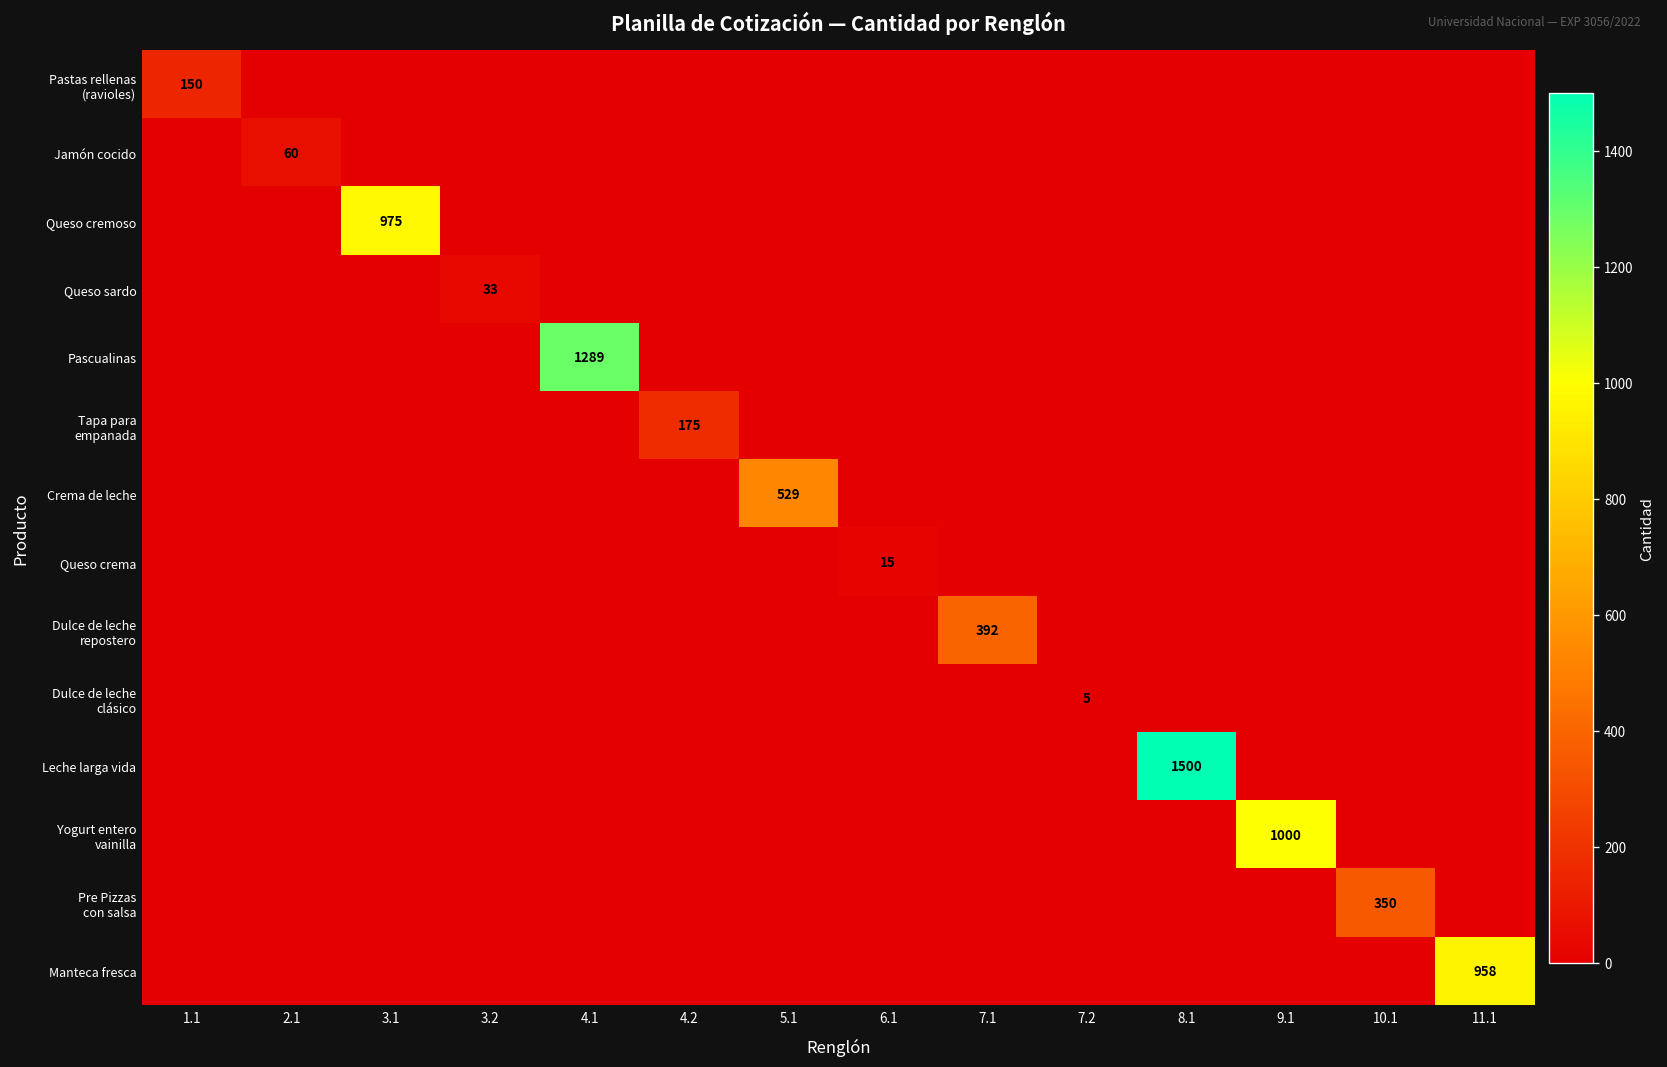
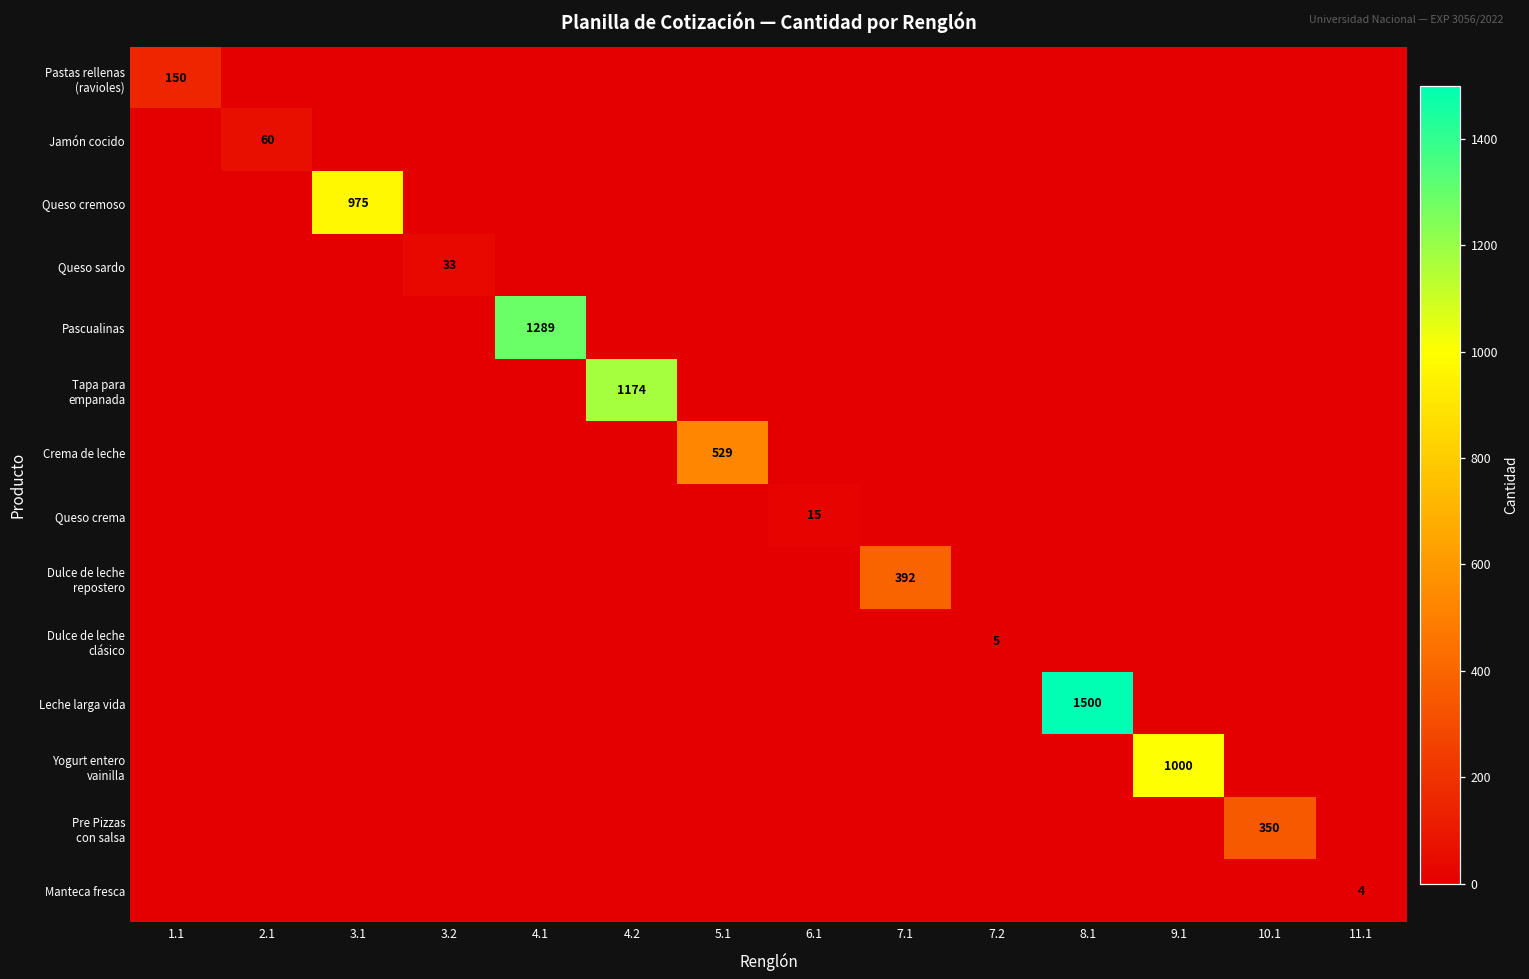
  {
    "Pastas rellenas (ravioles)": {
      "1.1": 150
    },
    "Jamón cocido": {
      "2.1": 60
    },
    "Queso cremoso": {
      "3.1": 975
    },
    "Queso sardo": {
      "3.2": 33
    },
    "Pascualinas": {
      "4.1": 1289
    },
    "Tapa para empanada": {
-     "4.2": 175
+     "4.2": 1174
    },
    "Crema de leche": {
      "5.1": 529
    },
    "Queso crema": {
      "6.1": 15
    },
    "Dulce de leche repostero": {
      "7.1": 392
    },
    "Dulce de leche clásico": {
      "7.2": 5
    },
    "Leche larga vida": {
      "8.1": 1500
    },
    "Yogurt entero vainilla": {
      "9.1": 1000
    },
    "Pre Pizzas con salsa": {
      "10.1": 350
    },
    "Manteca fresca": {
-     "11.1": 958
+     "11.1": 4
    }
  }
